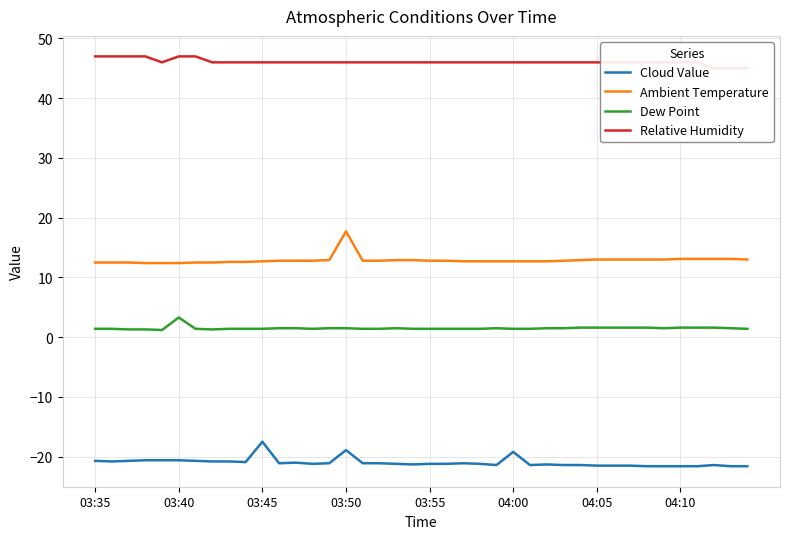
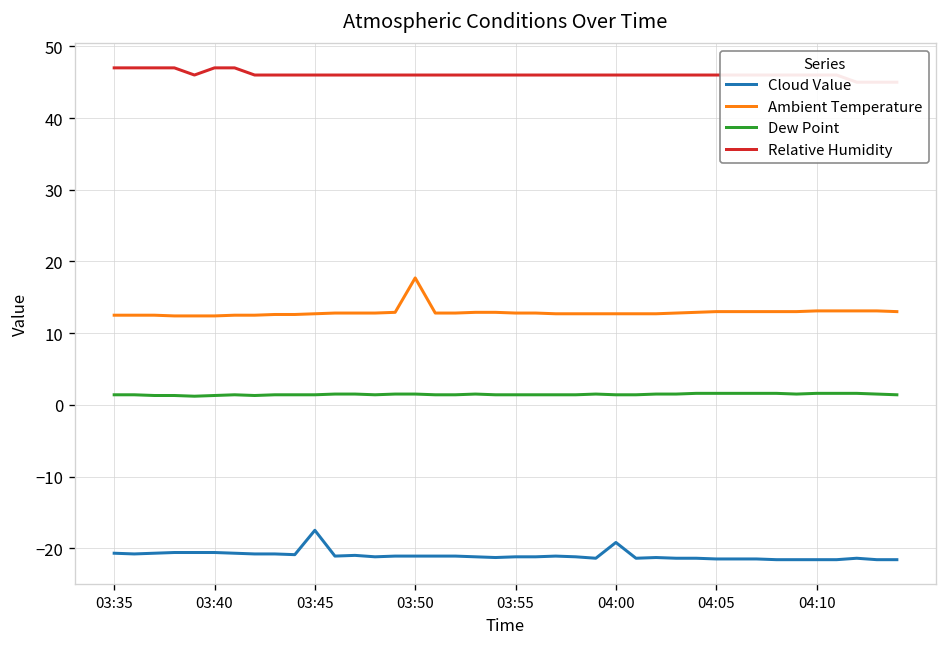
  {
    "Cloud Value": {
      "03:35": -21,
      "03:40": -21,
      "03:45": -18,
-     "03:50": -19,
+     "03:50": -21,
      "03:55": -21,
      "04:00": -19,
      "04:05": -22,
      "04:10": -22
    },
    "Ambient Temperature": {
      "03:35": 13,
      "03:40": 12,
      "03:45": 13,
      "03:50": 18,
      "03:55": 13,
      "04:00": 13,
      "04:05": 13,
      "04:10": 13
    },
    "Dew Point": {
      "03:35": 1,
-     "03:40": 3,
+     "03:40": 1,
      "03:45": 1,
      "03:50": 2,
      "03:55": 1,
      "04:00": 1,
      "04:05": 2,
      "04:10": 2
    },
    "Relative Humidity": {
      "03:35": 47,
      "03:40": 47,
      "03:45": 46,
      "03:50": 46,
      "03:55": 46,
      "04:00": 46,
      "04:05": 46
    }
  }
